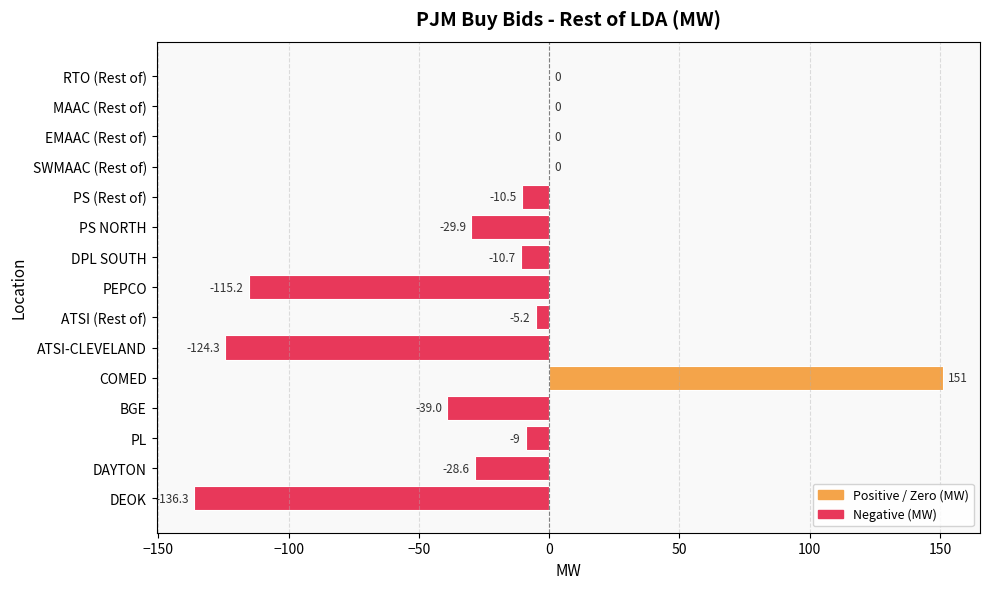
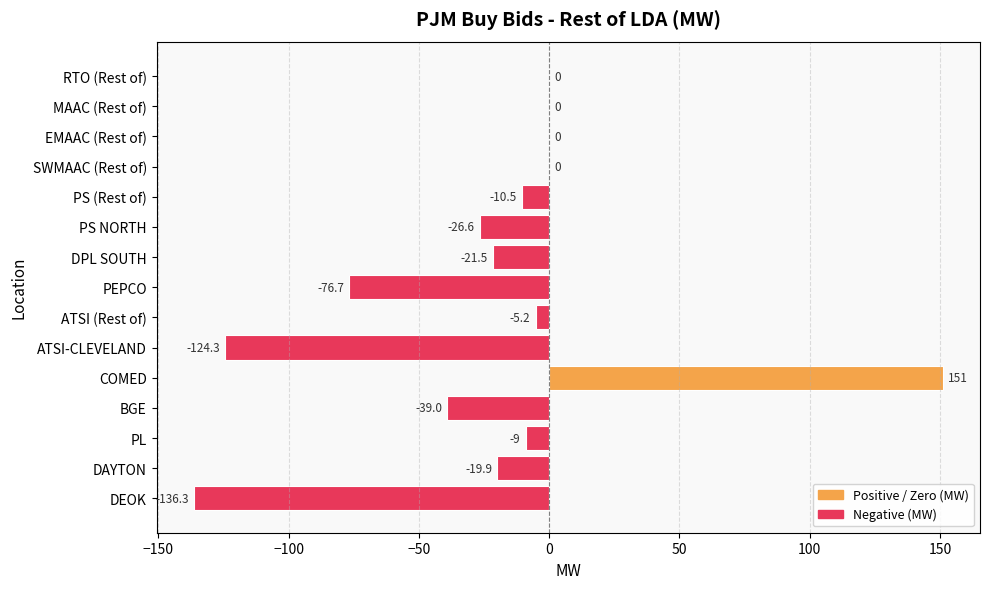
  {
    "RTO (Rest of)": 0,
    "MAAC (Rest of)": 0,
    "EMAAC (Rest of)": 0,
    "SWMAAC (Rest of)": 0,
    "PS (Rest of)": -10.5,
-   "PS NORTH": -29.9,
-   "DPL SOUTH": -10.7,
-   "PEPCO": -115.2,
+   "PS NORTH": -26.6,
+   "DPL SOUTH": -21.5,
+   "PEPCO": -76.7,
    "ATSI (Rest of)": -5.2,
    "ATSI-CLEVELAND": -124.3,
    "COMED": 151,
    "BGE": -39.0,
    "PL": -9,
-   "DAYTON": -28.6,
+   "DAYTON": -19.9,
    "DEOK": -136.3
  }
